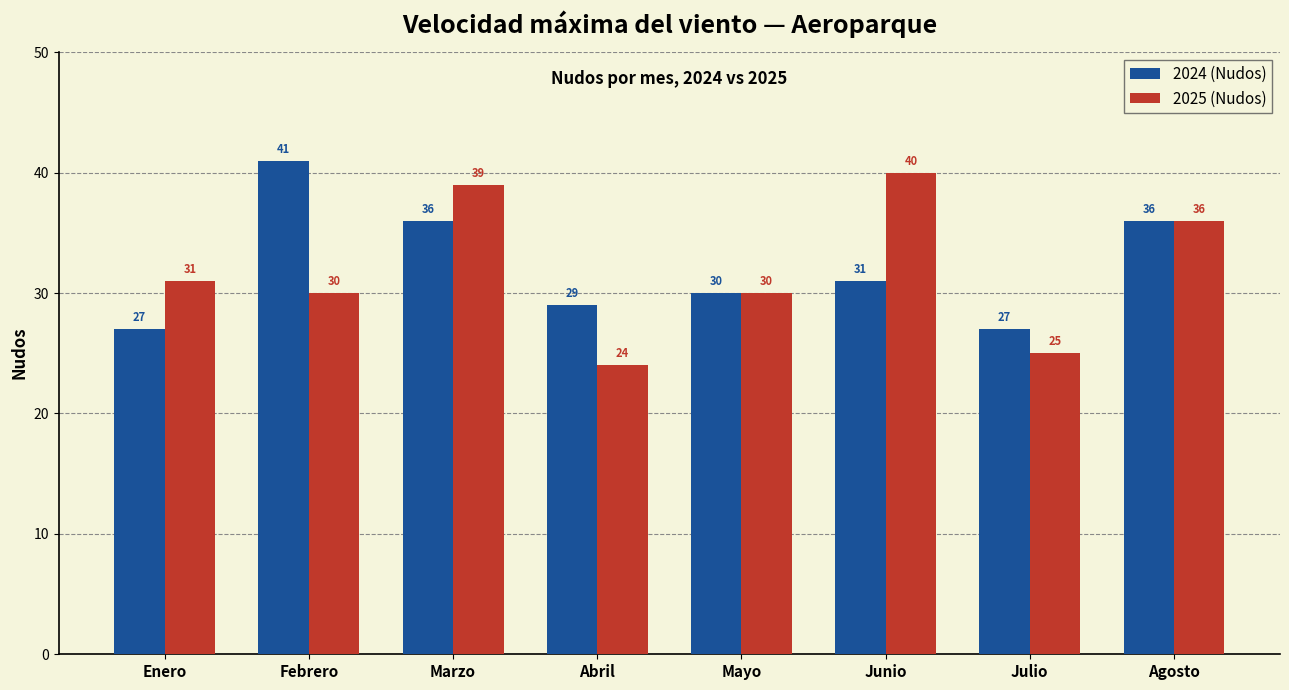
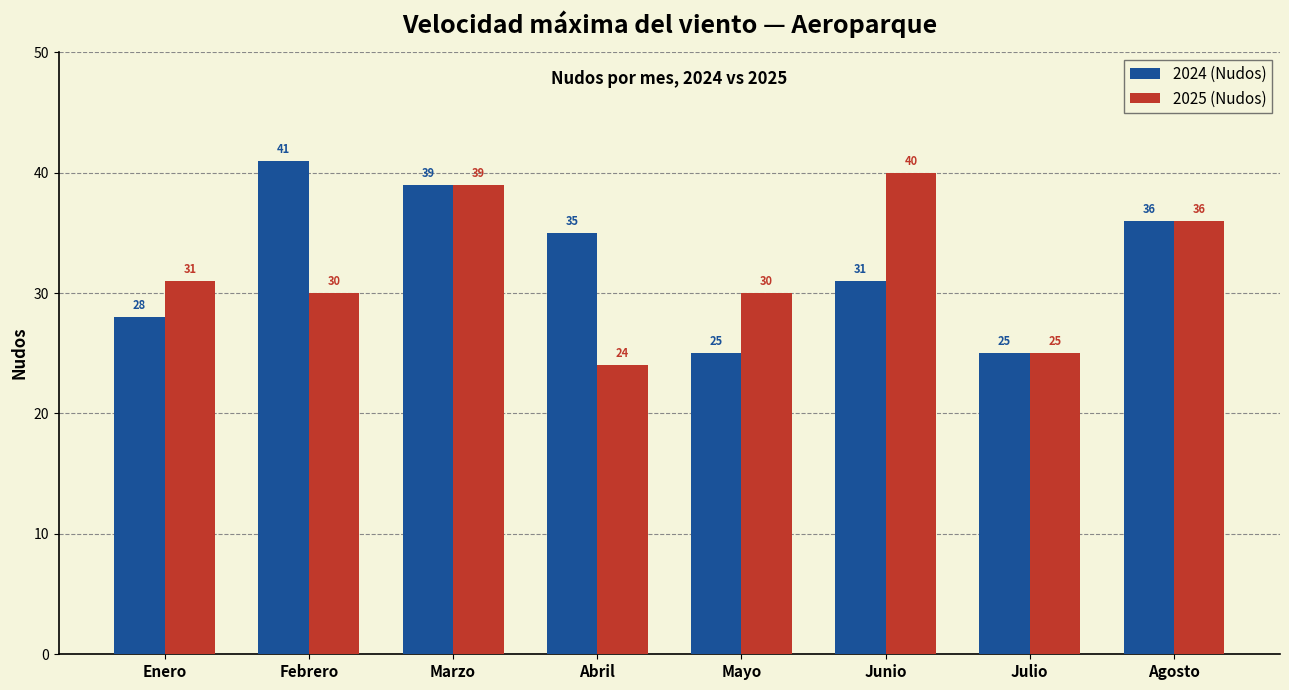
  {
    "2024 (Nudos)": {
-     "Enero": 27,
+     "Enero": 28,
      "Febrero": 41,
-     "Marzo": 36,
-     "Abril": 29,
-     "Mayo": 30,
+     "Marzo": 39,
+     "Abril": 35,
+     "Mayo": 25,
      "Junio": 31,
-     "Julio": 27,
+     "Julio": 25,
      "Agosto": 36
    },
    "2025 (Nudos)": {
      "Enero": 31,
      "Febrero": 30,
      "Marzo": 39,
      "Abril": 24,
      "Mayo": 30,
      "Junio": 40,
      "Julio": 25,
      "Agosto": 36
    }
  }
